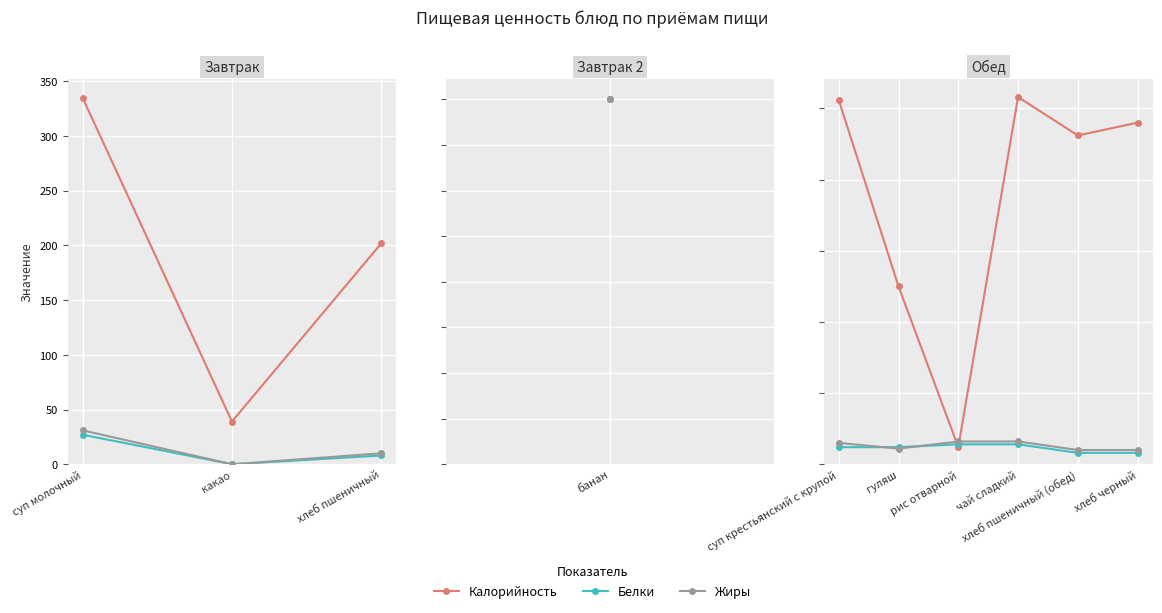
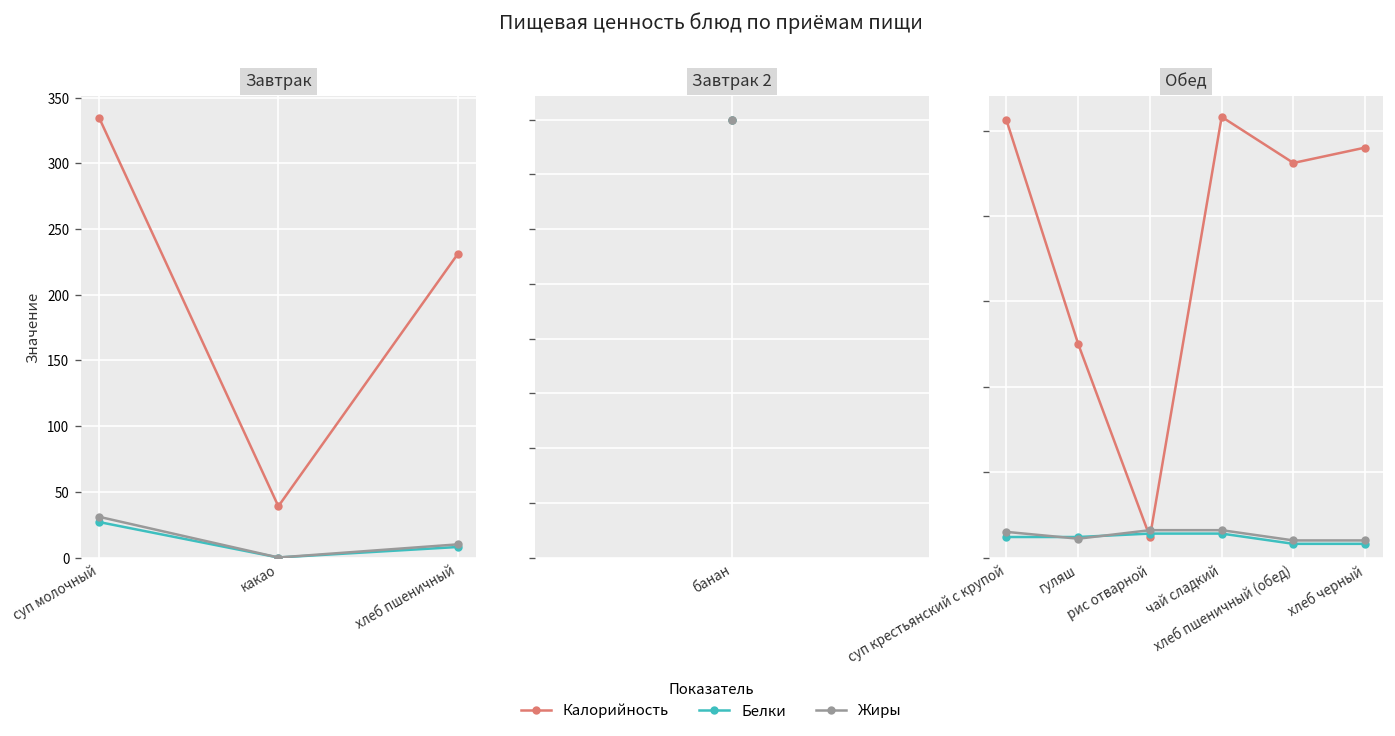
  {
    "Завтрак": {
      "Калорийность": {
        "суп молочный": 335,
        "какао": 39,
-       "хлеб пшеничный": 202
+       "хлеб пшеничный": 231
      },
      "Белки": {
        "суп молочный": 27
      },
      "Жиры": {
        "суп молочный": 31
      }
    }
  }
